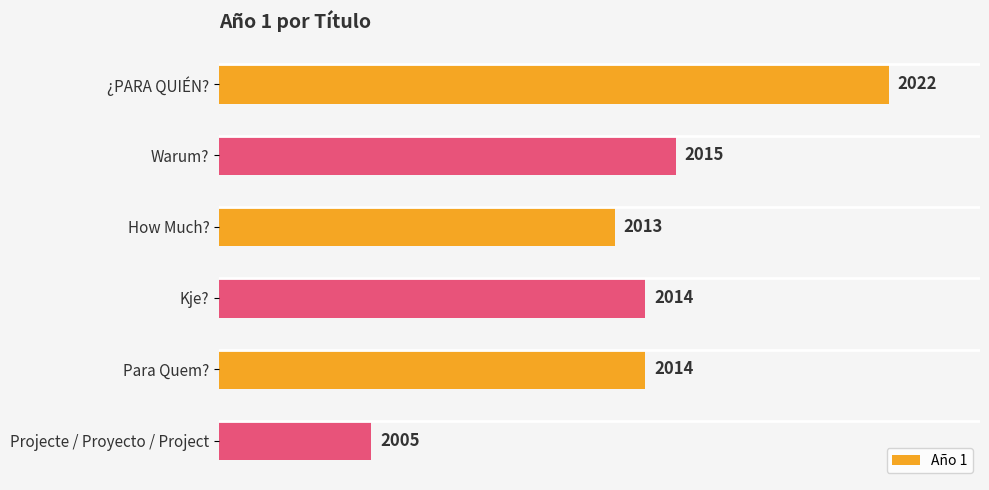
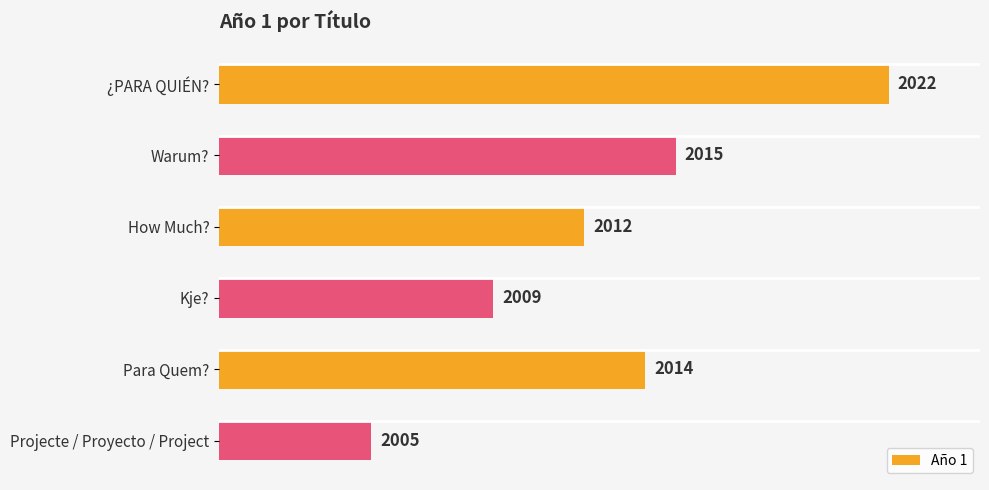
  {
    "¿PARA QUIÉN?": 2022,
    "Warum?": 2015,
-   "How Much?": 2013,
-   "Kje?": 2014,
+   "How Much?": 2012,
+   "Kje?": 2009,
    "Para Quem?": 2014,
    "Projecte / Proyecto / Project": 2005
  }
